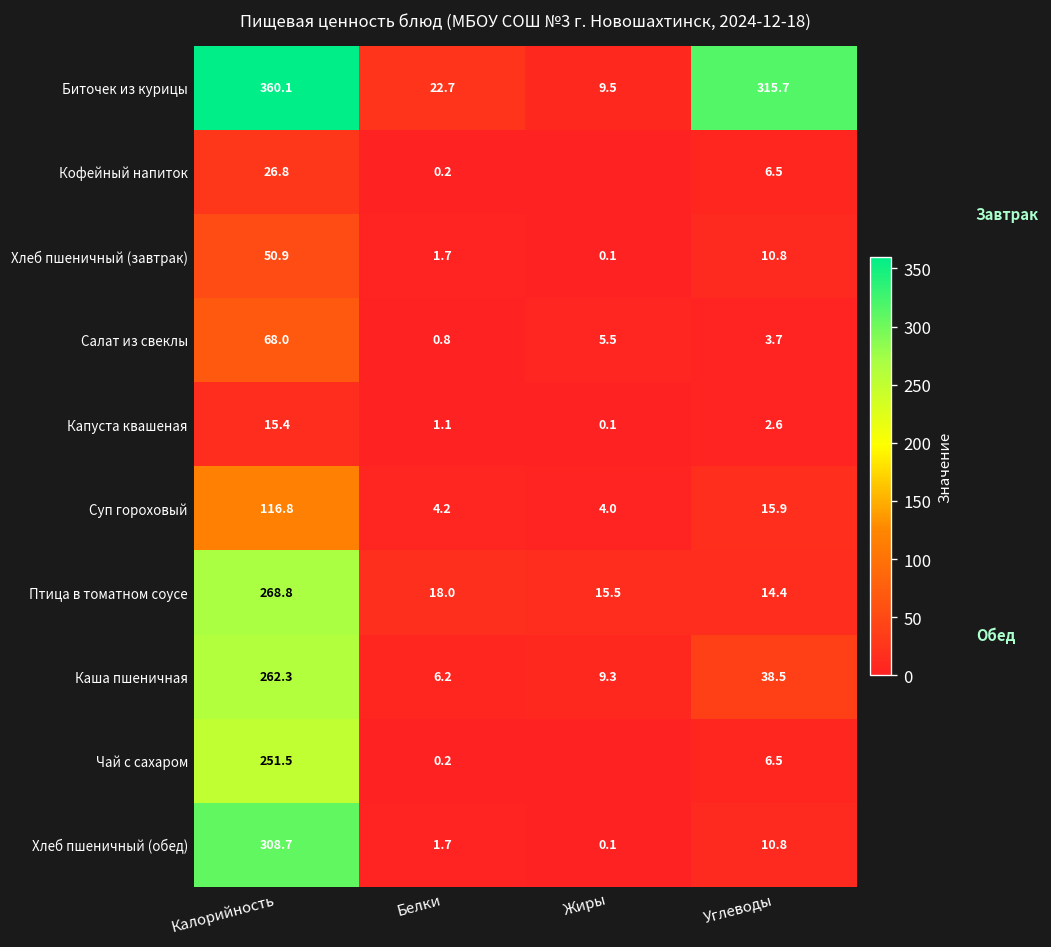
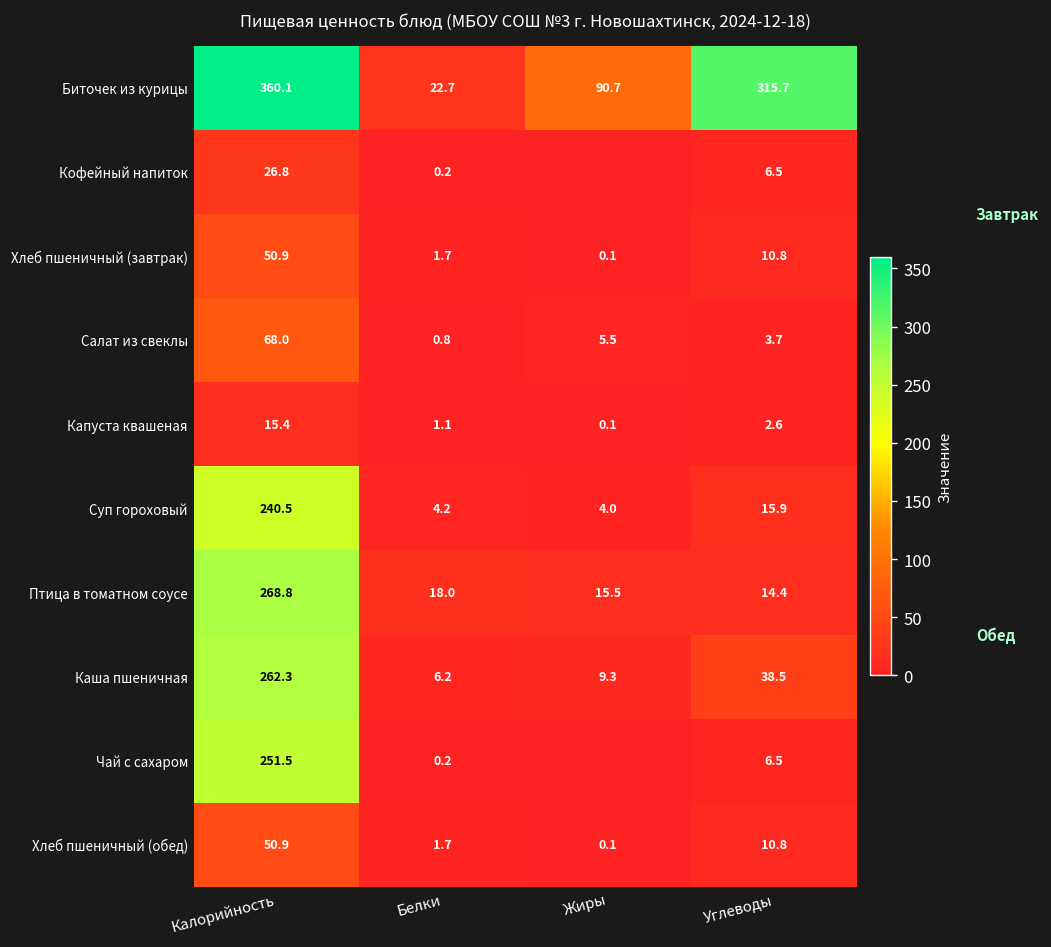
  {
    "Биточек из курицы": {
      "Калорийность": 360.1,
      "Белки": 22.7,
-     "Жиры": 9.5,
+     "Жиры": 90.7,
      "Углеводы": 315.7
    },
    "Кофейный напиток": {
      "Калорийность": 26.8,
      "Белки": 0.2,
      "Углеводы": 6.5
    },
    "Хлеб пшеничный (завтрак)": {
      "Калорийность": 50.9,
      "Белки": 1.7,
      "Жиры": 0.1,
      "Углеводы": 10.8
    },
    "Салат из свеклы": {
      "Калорийность": 68.0,
      "Белки": 0.8,
      "Жиры": 5.5,
      "Углеводы": 3.7
    },
    "Капуста квашеная": {
      "Калорийность": 15.4,
      "Белки": 1.1,
      "Жиры": 0.1,
      "Углеводы": 2.6
    },
    "Суп гороховый": {
-     "Калорийность": 116.8,
+     "Калорийность": 240.5,
      "Белки": 4.2,
      "Жиры": 4.0,
      "Углеводы": 15.9
    },
    "Птица в томатном соусе": {
      "Калорийность": 268.8,
      "Белки": 18.0,
      "Жиры": 15.5,
      "Углеводы": 14.4
    },
    "Каша пшеничная": {
      "Калорийность": 262.3,
      "Белки": 6.2,
      "Жиры": 9.3,
      "Углеводы": 38.5
    },
    "Чай с сахаром": {
      "Калорийность": 251.5,
      "Белки": 0.2,
      "Углеводы": 6.5
    },
    "Хлеб пшеничный (обед)": {
-     "Калорийность": 308.7,
+     "Калорийность": 50.9,
      "Белки": 1.7,
      "Жиры": 0.1,
      "Углеводы": 10.8
    }
  }
